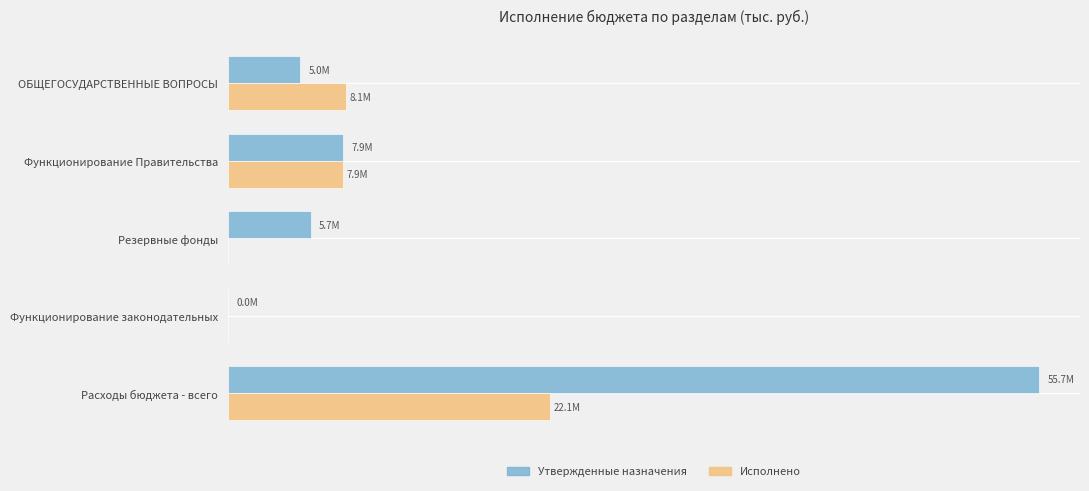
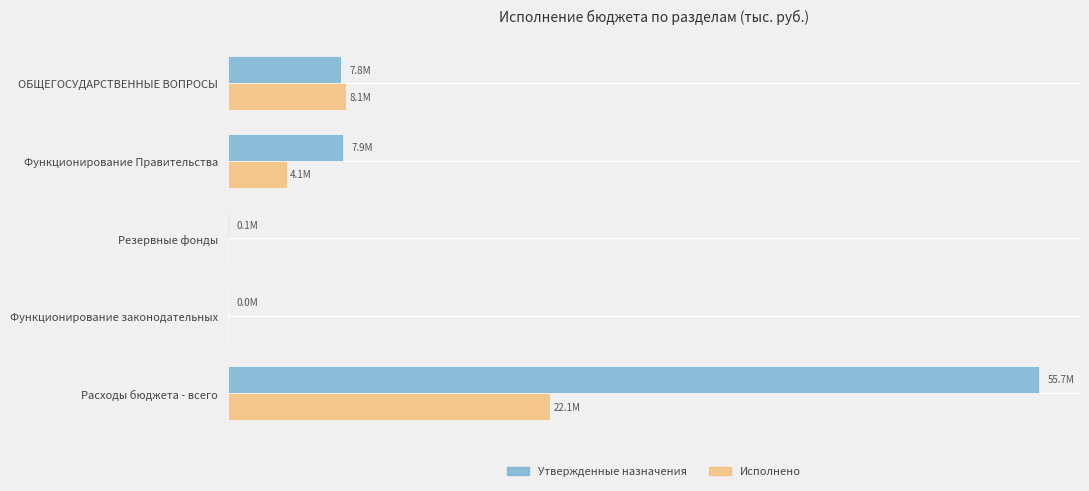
  {
    "Утвержденные назначения": {
-     "ОБЩЕГОСУДАРСТВЕННЫЕ ВОПРОСЫ": "5.0M",
+     "ОБЩЕГОСУДАРСТВЕННЫЕ ВОПРОСЫ": "7.8M",
      "Функционирование Правительства": "7.9M",
-     "Резервные фонды": "5.7M",
+     "Резервные фонды": "0.1M",
      "Расходы бюджета - всего": "55.7M"
    },
    "Исполнено": {
      "ОБЩЕГОСУДАРСТВЕННЫЕ ВОПРОСЫ": "8.1M",
-     "Функционирование Правительства": "7.9M",
+     "Функционирование Правительства": "4.1M",
      "Функционирование законодательных": "0.0M",
      "Расходы бюджета - всего": "22.1M"
    }
  }
